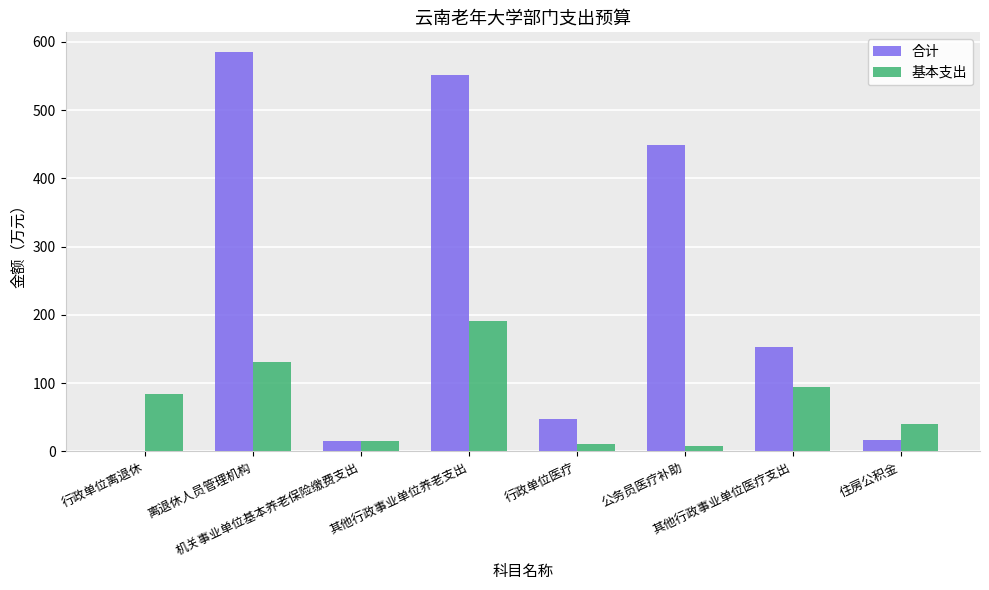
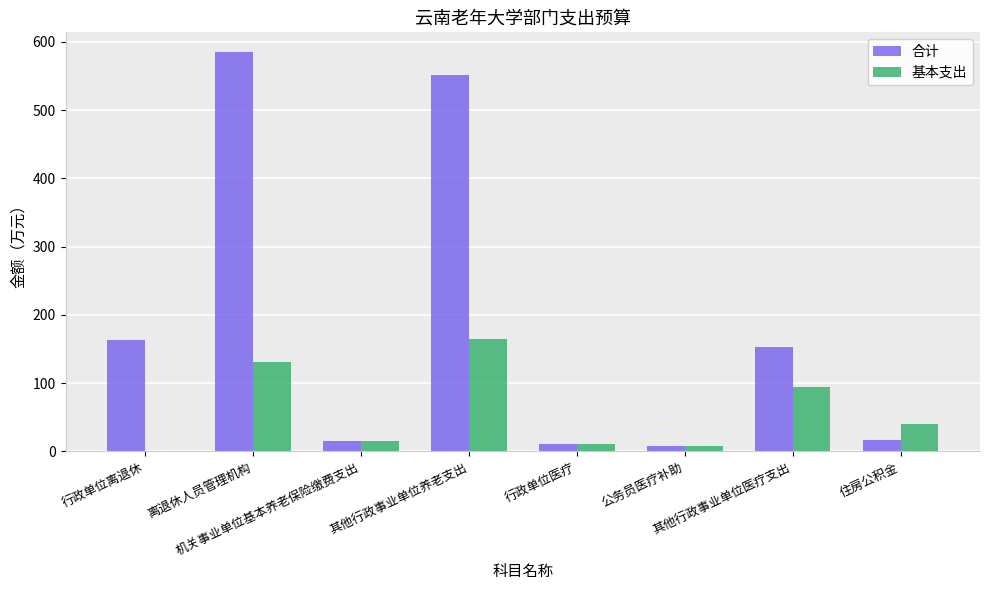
  {
    "合计": {
-     "行政单位离退休": 0,
+     "行政单位离退休": 160,
      "离退休人员管理机构": 580,
      "机关事业单位基本养老保险缴费支出": 20,
      "其他行政事业单位养老支出": 550,
-     "行政单位医疗": 50,
-     "公务员医疗补助": 450,
+     "行政单位医疗": 10,
+     "公务员医疗补助": 10,
      "其他行政事业单位医疗支出": 150,
      "住房公积金": 20
    },
    "基本支出": {
-     "行政单位离退休": 80,
+     "行政单位离退休": 0,
      "离退休人员管理机构": 130,
      "机关事业单位基本养老保险缴费支出": 20,
-     "其他行政事业单位养老支出": 190,
+     "其他行政事业单位养老支出": 160,
      "行政单位医疗": 10,
      "公务员医疗补助": 10,
      "其他行政事业单位医疗支出": 90,
      "住房公积金": 40
    }
  }
